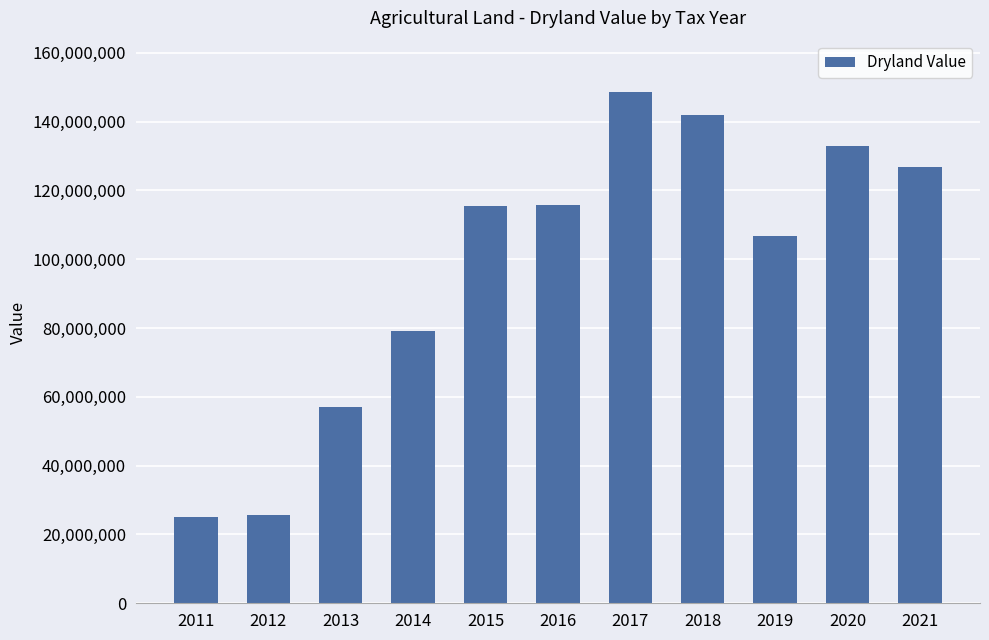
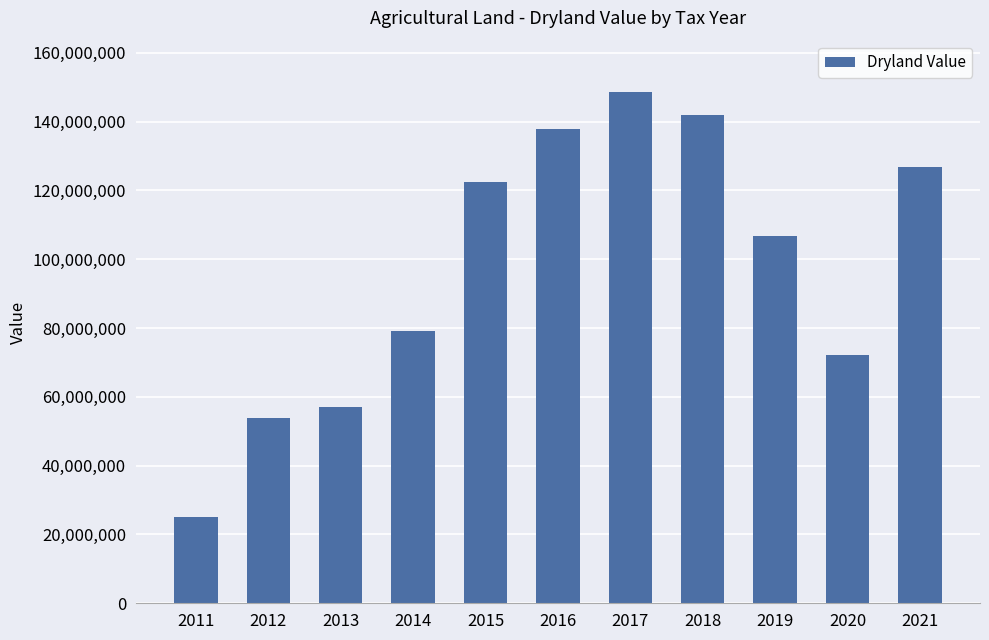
  {
    "2011": "25,000,000",
-   "2012": "26,000,000",
+   "2012": "54,000,000",
    "2013": "57,000,000",
    "2014": "79,000,000",
-   "2015": "115,000,000",
-   "2016": "116,000,000",
+   "2015": "123,000,000",
+   "2016": "138,000,000",
    "2017": "149,000,000",
    "2018": "142,000,000",
    "2019": "107,000,000",
-   "2020": "133,000,000",
+   "2020": "72,000,000",
    "2021": "127,000,000"
  }
